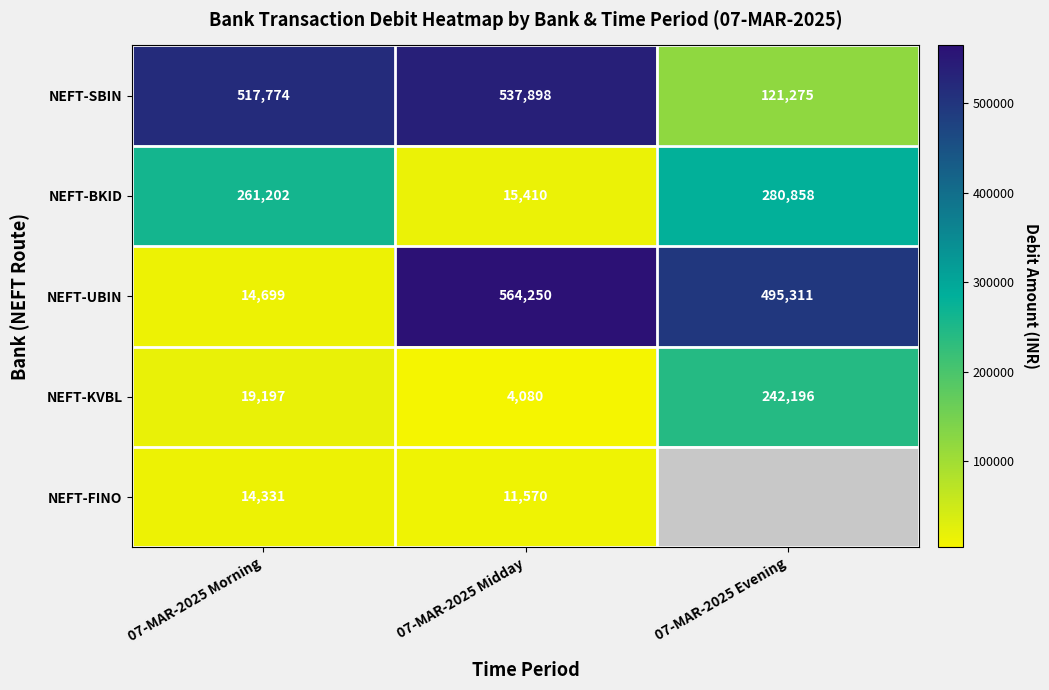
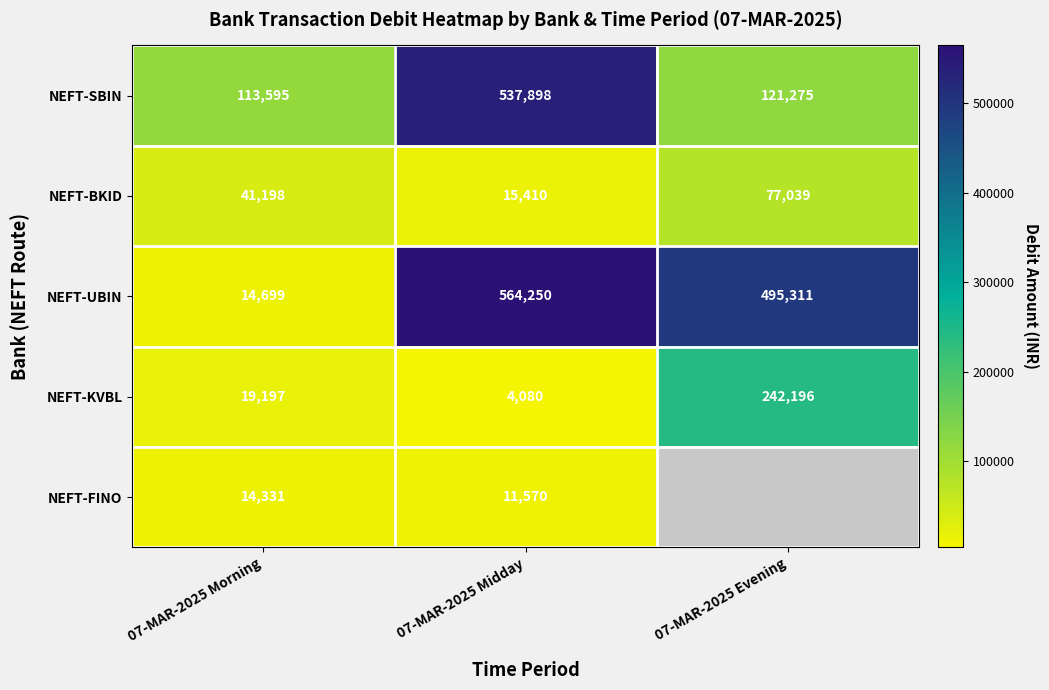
  {
    "NEFT-SBIN": {
-     "07-MAR-2025 Morning": "517,774",
+     "07-MAR-2025 Morning": "113,595",
      "07-MAR-2025 Midday": "537,898",
      "07-MAR-2025 Evening": "121,275"
    },
    "NEFT-BKID": {
-     "07-MAR-2025 Morning": "261,202",
+     "07-MAR-2025 Morning": "41,198",
      "07-MAR-2025 Midday": "15,410",
-     "07-MAR-2025 Evening": "280,858"
+     "07-MAR-2025 Evening": "77,039"
    },
    "NEFT-UBIN": {
      "07-MAR-2025 Morning": "14,699",
      "07-MAR-2025 Midday": "564,250",
      "07-MAR-2025 Evening": "495,311"
    },
    "NEFT-KVBL": {
      "07-MAR-2025 Morning": "19,197",
      "07-MAR-2025 Midday": "4,080",
      "07-MAR-2025 Evening": "242,196"
    },
    "NEFT-FINO": {
      "07-MAR-2025 Morning": "14,331",
      "07-MAR-2025 Midday": "11,570"
    }
  }
